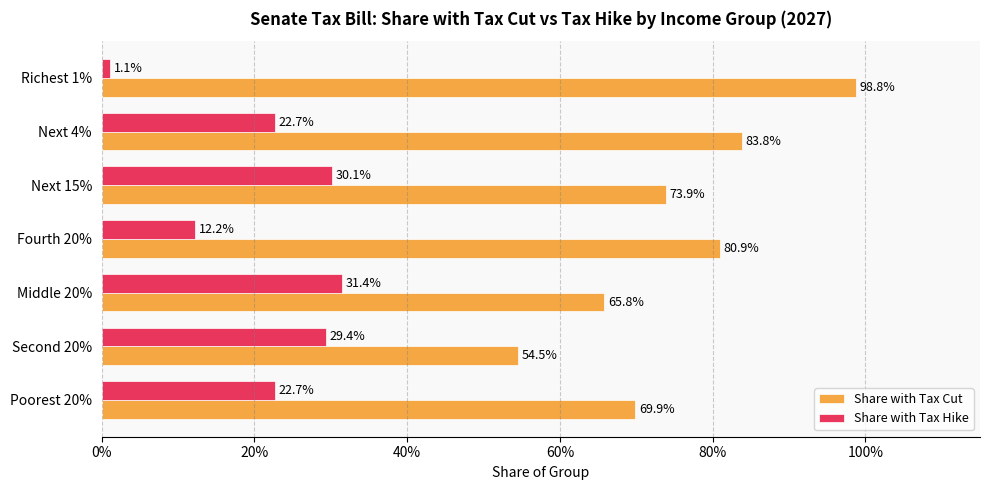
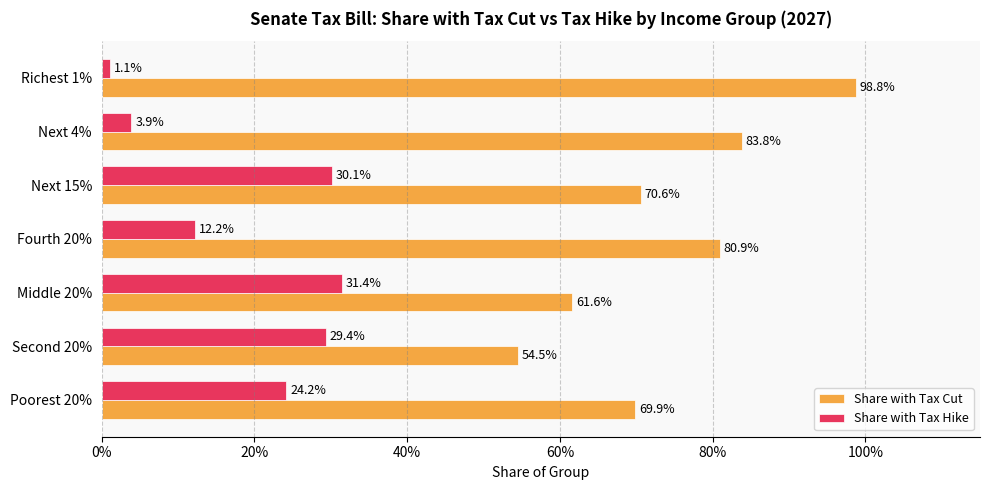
  {
    "Share with Tax Cut": {
      "Richest 1%": "98.8%",
      "Next 4%": "83.8%",
-     "Next 15%": "73.9%",
+     "Next 15%": "70.6%",
      "Fourth 20%": "80.9%",
-     "Middle 20%": "65.8%",
+     "Middle 20%": "61.6%",
      "Second 20%": "54.5%",
      "Poorest 20%": "69.9%"
    },
    "Share with Tax Hike": {
      "Richest 1%": "1.1%",
-     "Next 4%": "22.7%",
+     "Next 4%": "3.9%",
      "Next 15%": "30.1%",
      "Fourth 20%": "12.2%",
      "Middle 20%": "31.4%",
      "Second 20%": "29.4%",
-     "Poorest 20%": "22.7%"
+     "Poorest 20%": "24.2%"
    }
  }
